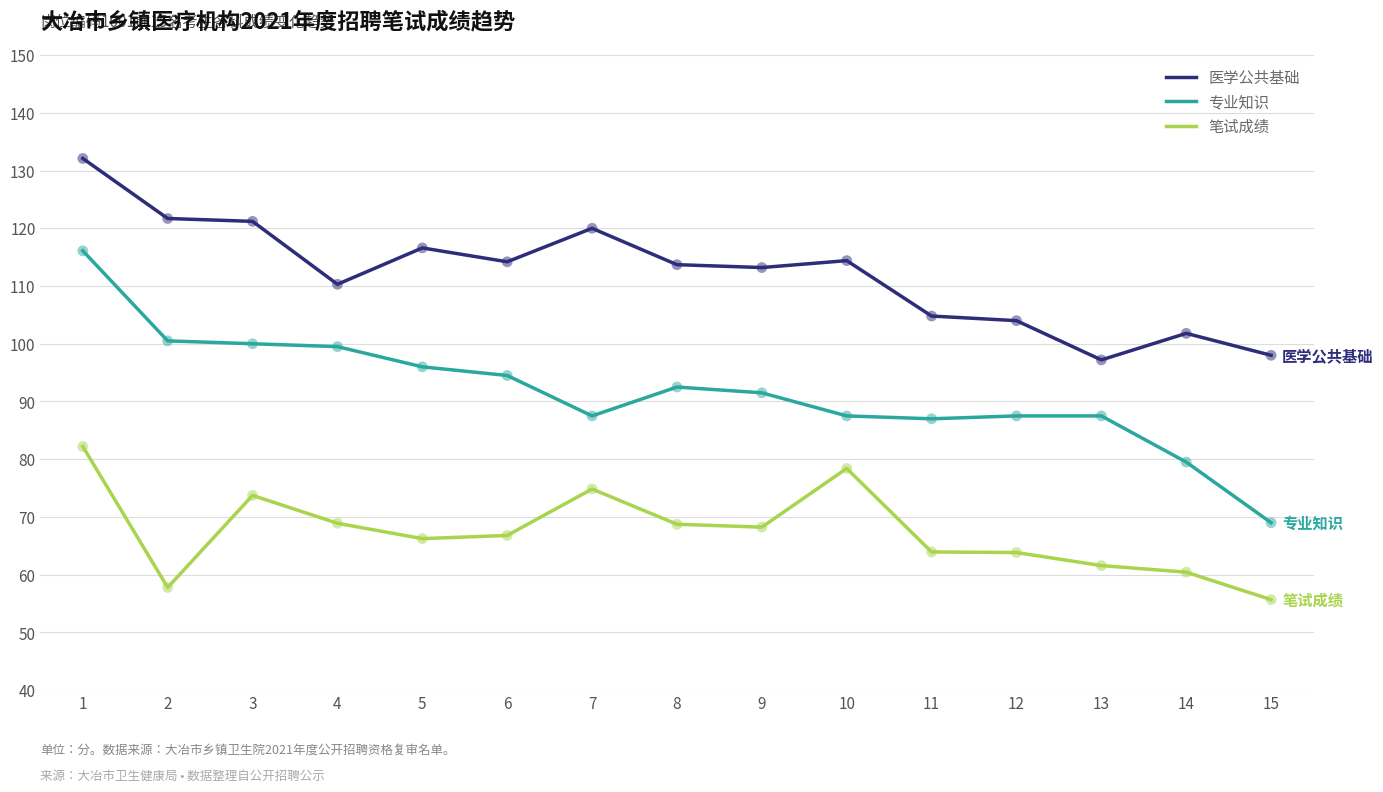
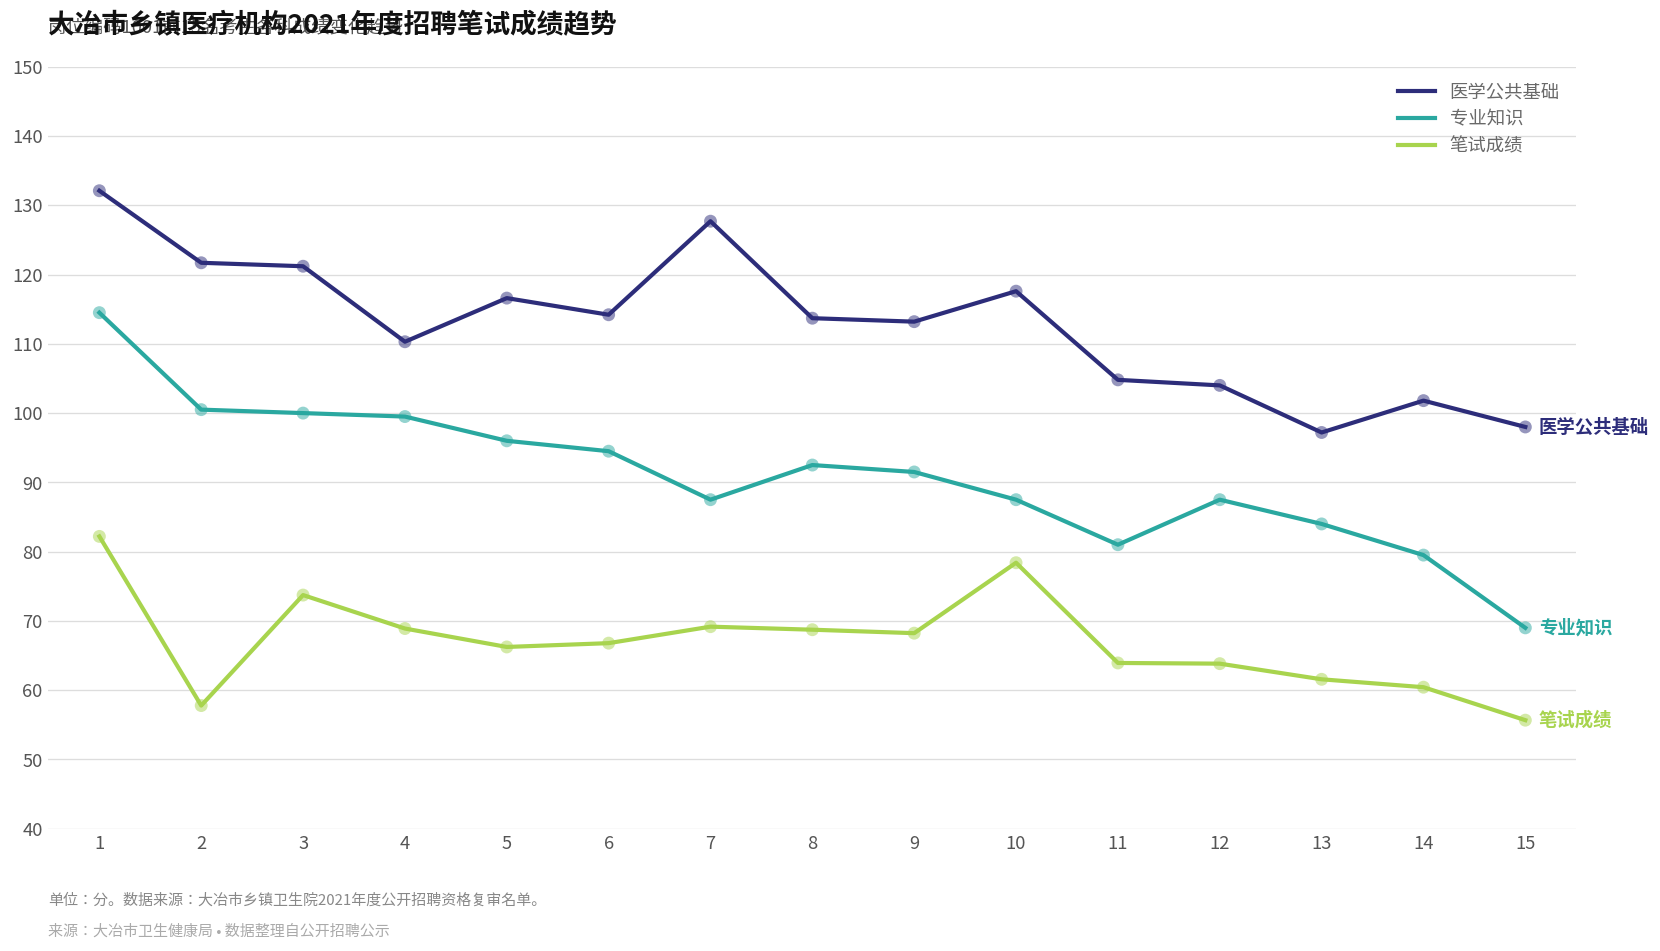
  {
    "医学公共基础": {
      "1": 132,
      "2": 122,
      "3": 121,
      "4": 110,
      "5": 117,
      "6": 114,
-     "7": 120,
+     "7": 128,
      "8": 114,
      "9": 113,
-     "10": 114,
+     "10": 118,
      "11": 105,
      "12": 104,
      "13": 97,
      "14": 102,
      "15": 98
    },
    "专业知识": {
-     "1": 116,
+     "1": 115,
      "2": 101,
      "3": 100,
      "4": 100,
      "5": 96,
      "6": 95,
      "7": 88,
      "8": 93,
      "9": 92,
      "10": 88,
-     "11": 87,
+     "11": 81,
      "12": 88,
-     "13": 88,
+     "13": 84,
      "14": 80,
      "15": 69
    },
    "笔试成绩": {
      "1": 82,
      "2": 58,
      "3": 74,
      "4": 69,
      "5": 66,
      "6": 67,
-     "7": 75,
+     "7": 69,
      "8": 69,
      "9": 68,
      "10": 78,
      "11": 64,
      "12": 64,
      "13": 62,
      "14": 60,
      "15": 56
    }
  }
